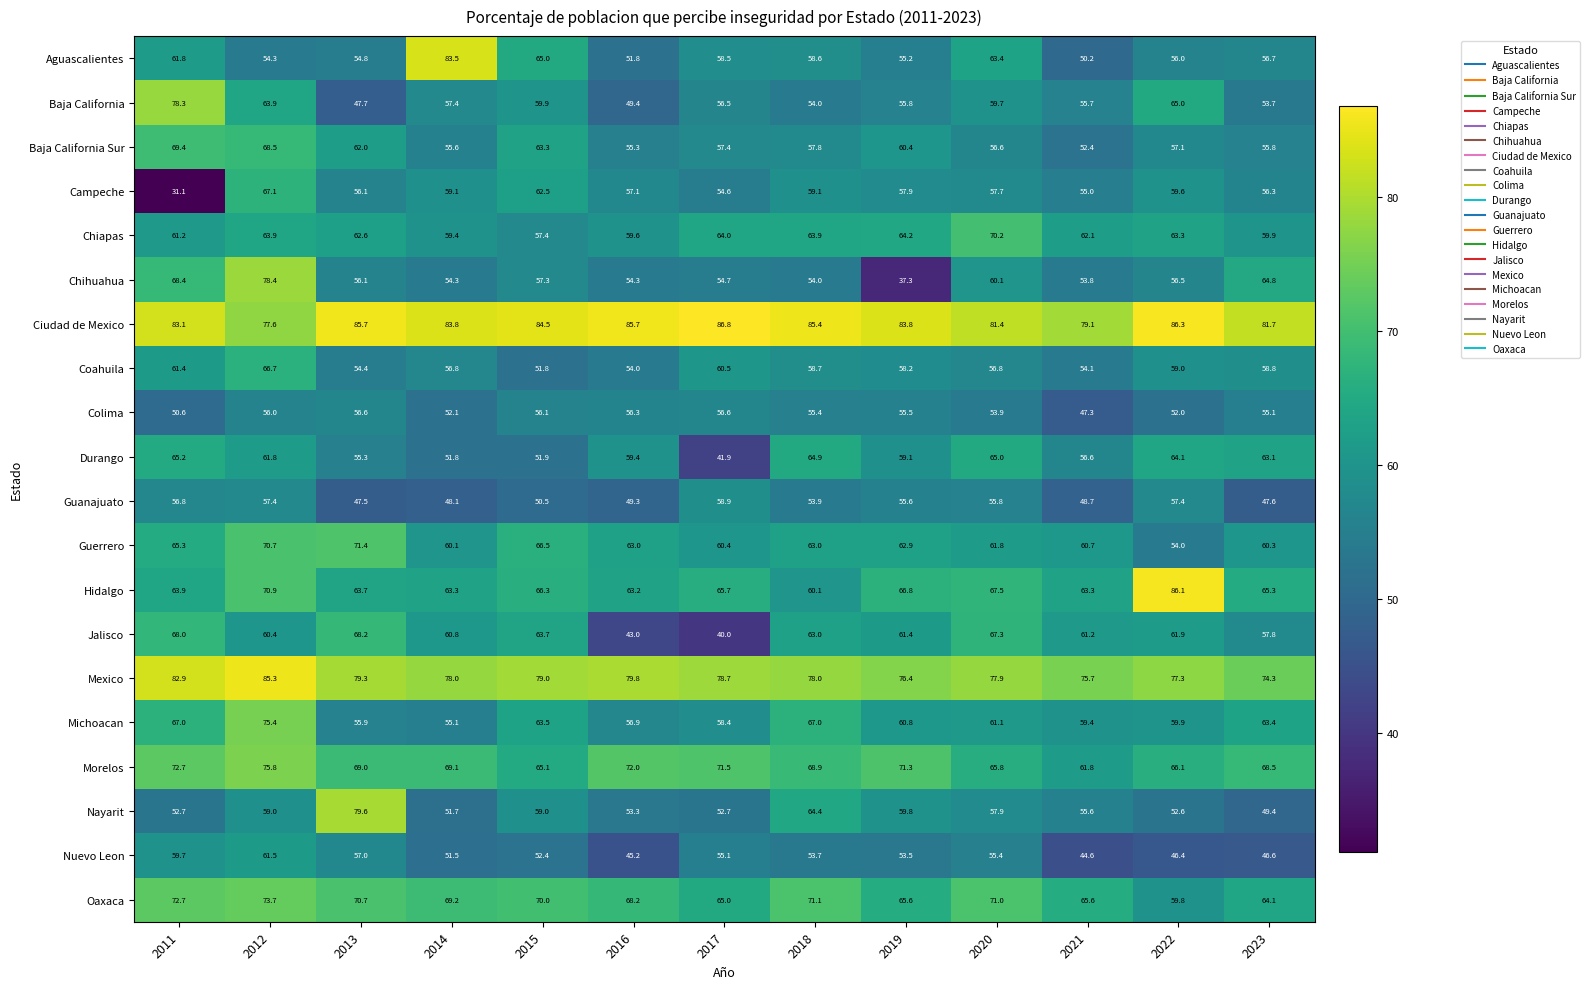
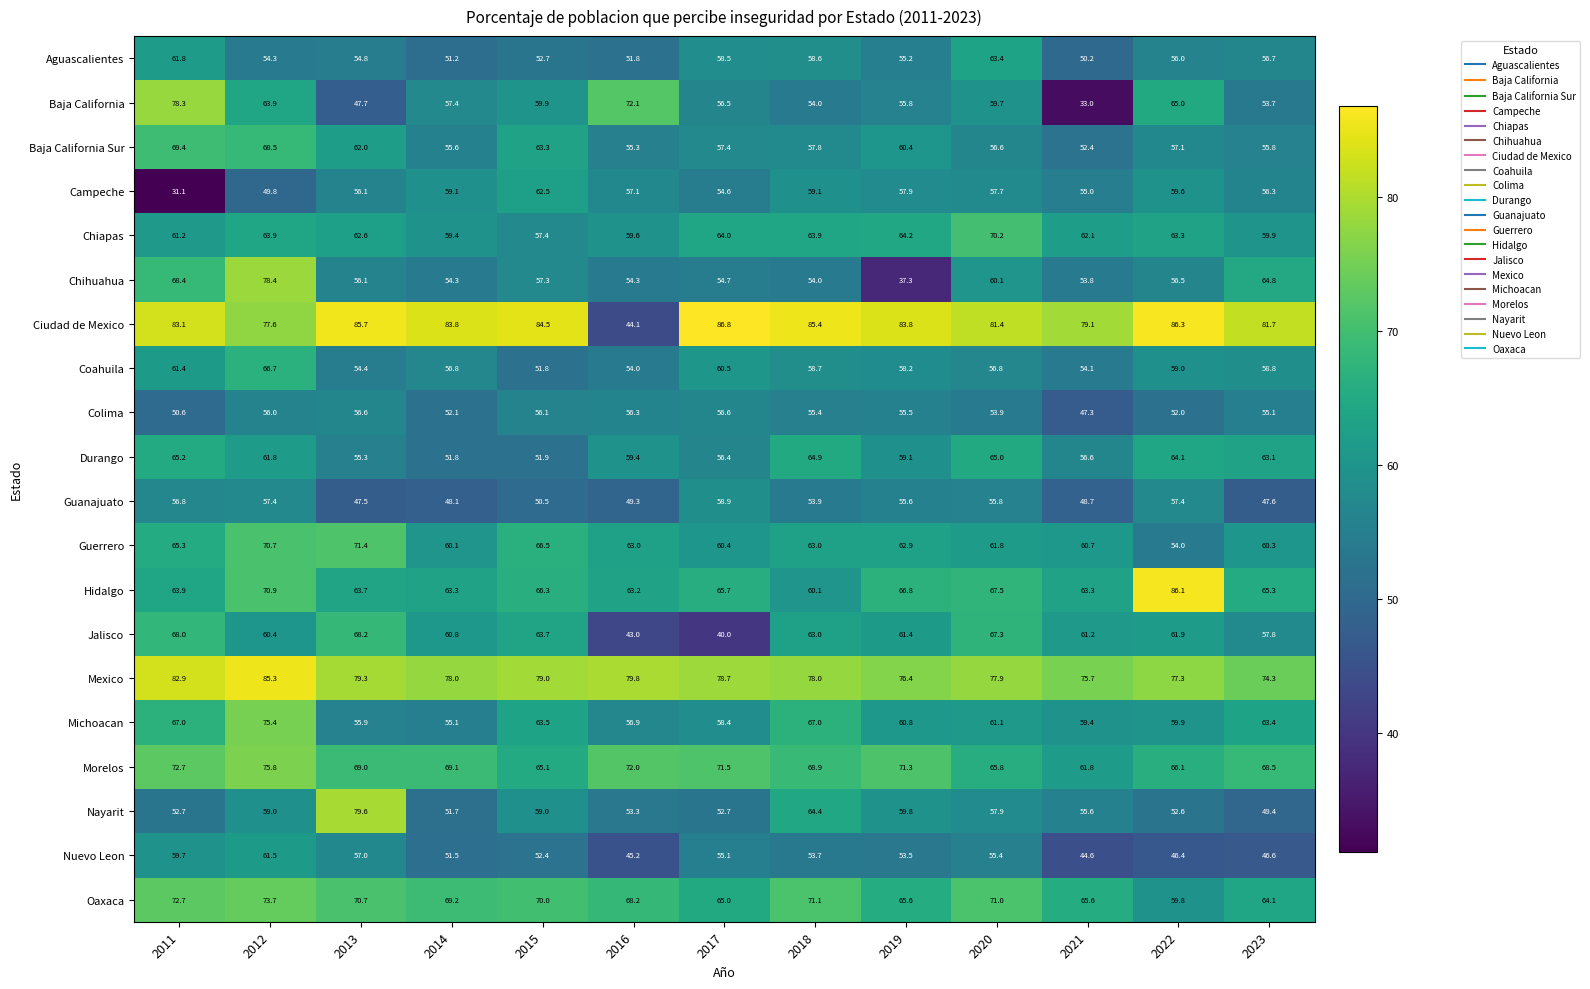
  {
    "Aguascalientes": {
      "2011": 61.8,
      "2012": 54.3,
      "2013": 54.8,
-     "2014": 83.5,
-     "2015": 65.0,
+     "2014": 51.2,
+     "2015": 52.7,
      "2016": 51.8,
      "2017": 58.5,
      "2018": 58.6,
      "2019": 55.2,
      "2020": 63.4,
      "2021": 50.2,
      "2022": 56.0,
      "2023": 56.7
    },
    "Baja California": {
      "2011": 78.3,
      "2012": 63.9,
      "2013": 47.7,
      "2014": 57.4,
      "2015": 59.9,
-     "2016": 49.4,
+     "2016": 72.1,
      "2017": 56.5,
      "2018": 54.0,
      "2019": 55.8,
      "2020": 59.7,
-     "2021": 55.7,
+     "2021": 33.0,
      "2022": 65.0,
      "2023": 53.7
    },
    "Campeche": {
      "2011": 31.1,
-     "2012": 67.1,
+     "2012": 49.8,
      "2013": 56.1,
      "2014": 59.1,
      "2015": 62.5,
      "2016": 57.1,
      "2017": 54.6,
      "2018": 59.1,
      "2019": 57.9,
      "2020": 57.7,
      "2021": 55.0,
      "2022": 59.6,
      "2023": 56.3
    },
    "Ciudad de Mexico": {
      "2011": 83.1,
      "2012": 77.6,
      "2013": 85.7,
      "2014": 83.8,
      "2015": 84.5,
-     "2016": 85.7,
+     "2016": 44.1,
      "2017": 86.8,
      "2018": 85.4,
      "2019": 83.8,
      "2020": 81.4,
      "2021": 79.1,
      "2022": 86.3,
      "2023": 81.7
    },
    "Durango": {
      "2011": 65.2,
      "2012": 61.8,
      "2013": 55.3,
      "2014": 51.8,
      "2015": 51.9,
      "2016": 59.4,
-     "2017": 41.9,
+     "2017": 56.4,
      "2018": 64.9,
      "2019": 59.1,
      "2020": 65.0,
      "2021": 56.6,
      "2022": 64.1,
      "2023": 63.1
    }
  }
